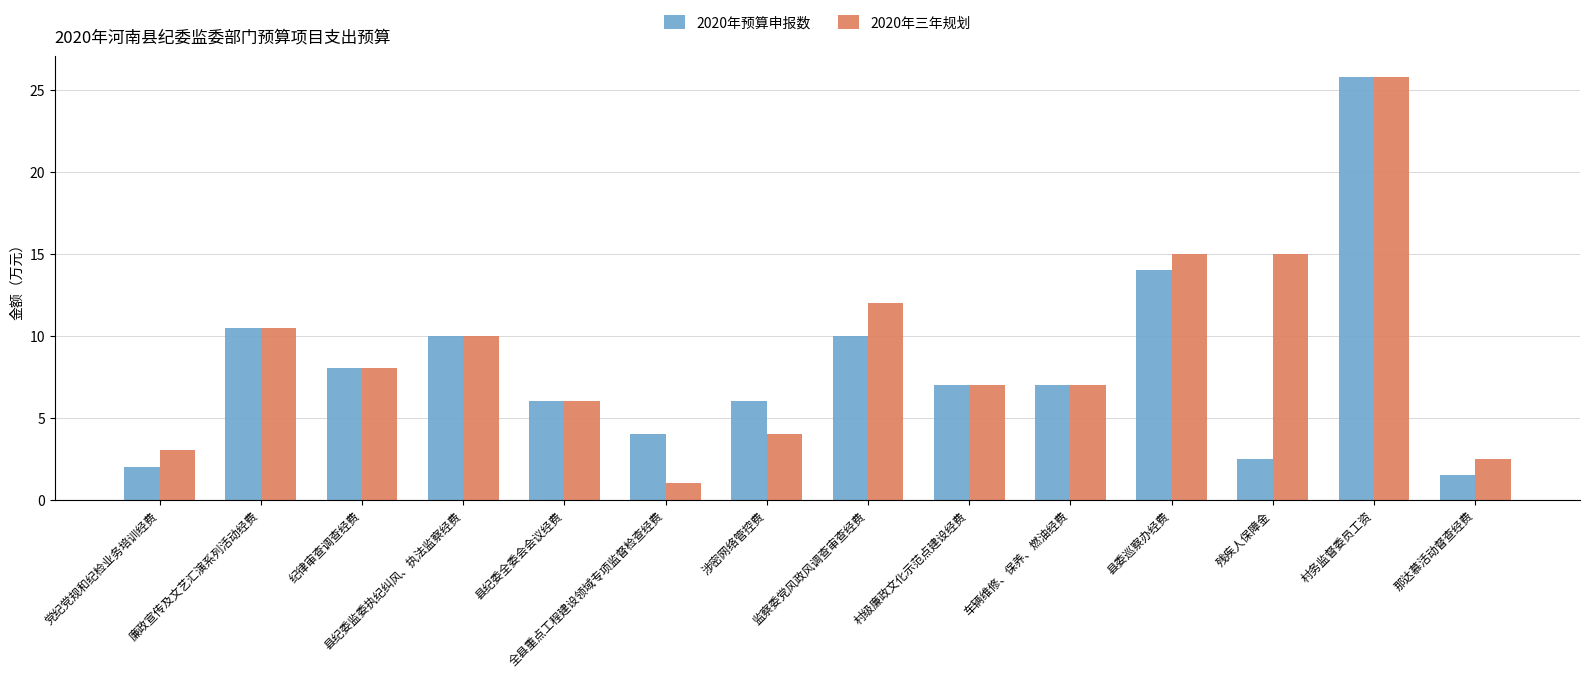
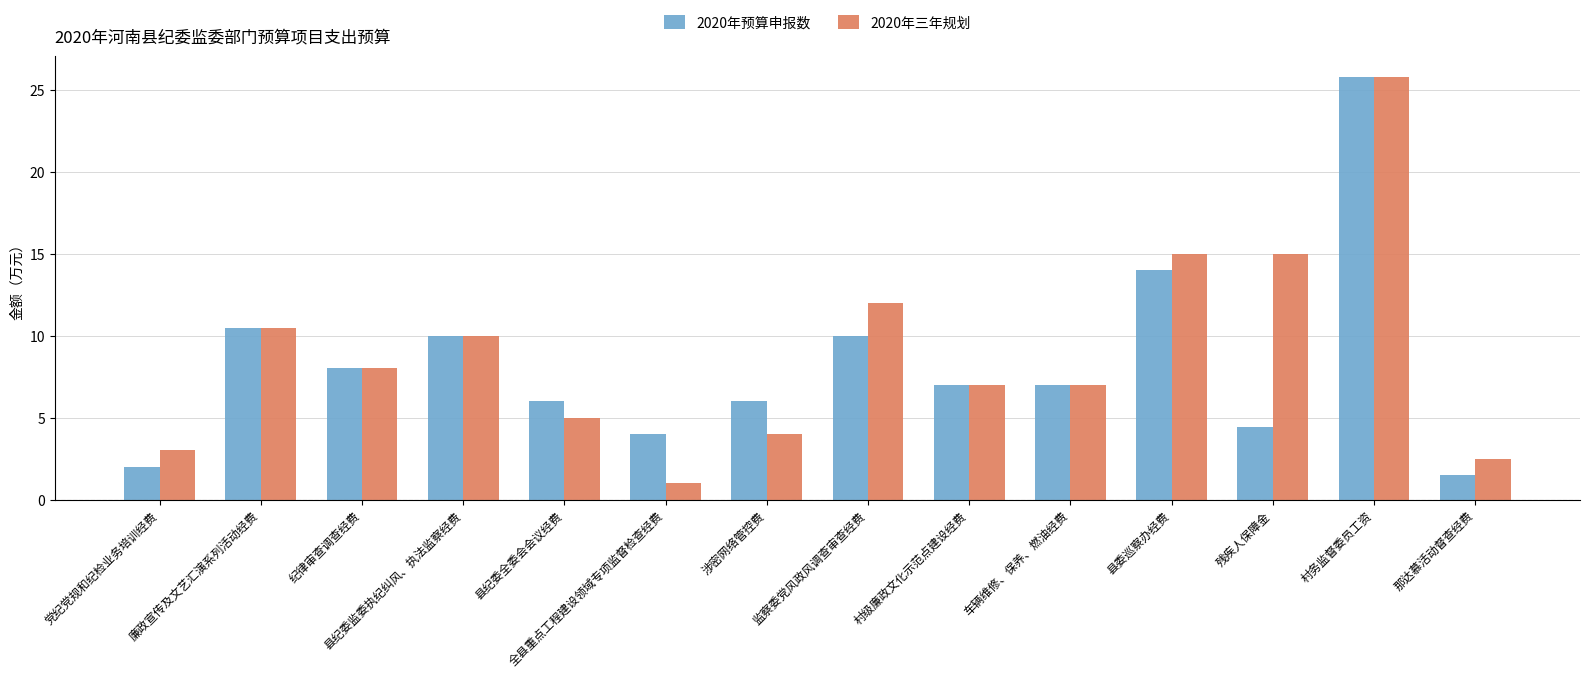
  {
    "2020年预算申报数": {
      "党纪党规和纪检业务培训经费": 2.0,
      "廉政宣传及文艺汇演系列活动经费": 10.5,
      "纪律审查调查经费": 8.0,
      "县纪委监委执纪纠风、执法监察经费": 10.0,
      "县纪委全委会会议经费": 6.0,
      "全县重点工程建设领域专项监督检查经费": 4.0,
      "涉密网络管控费": 6.0,
      "监察委党风政风调查审查经费": 10.0,
      "村级廉政文化示范点建设经费": 7.0,
      "车辆维修、保养、燃油经费": 7.0,
      "县委巡察办经费": 14.0,
-     "残疾人保障金": 2.5,
+     "残疾人保障金": 4.4,
      "村务监督委员工资": 25.8,
      "那达慕活动督查经费": 1.5
    },
    "2020年三年规划": {
      "党纪党规和纪检业务培训经费": 3,
      "廉政宣传及文艺汇演系列活动经费": 10.5,
      "纪律审查调查经费": 8,
      "县纪委监委执纪纠风、执法监察经费": 10,
-     "县纪委全委会会议经费": 6,
+     "县纪委全委会会议经费": 5,
      "全县重点工程建设领域专项监督检查经费": 1,
      "涉密网络管控费": 4,
      "监察委党风政风调查审查经费": 12,
      "村级廉政文化示范点建设经费": 7,
      "车辆维修、保养、燃油经费": 7,
      "县委巡察办经费": 15,
      "残疾人保障金": 15,
      "村务监督委员工资": 25.8,
      "那达慕活动督查经费": 2.5
    }
  }
